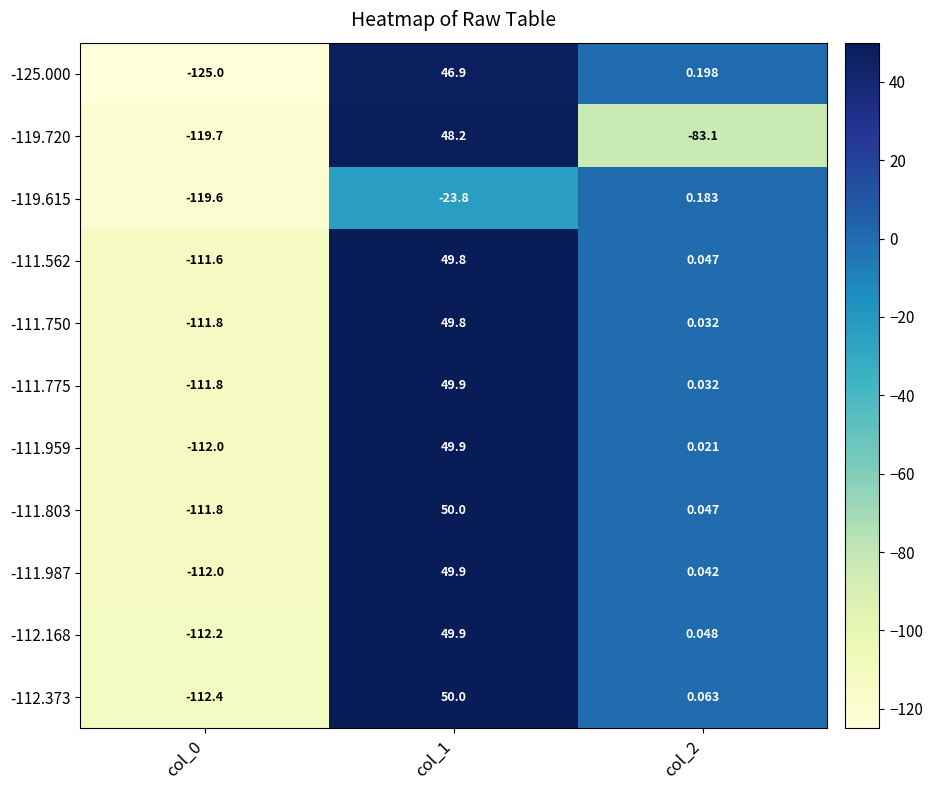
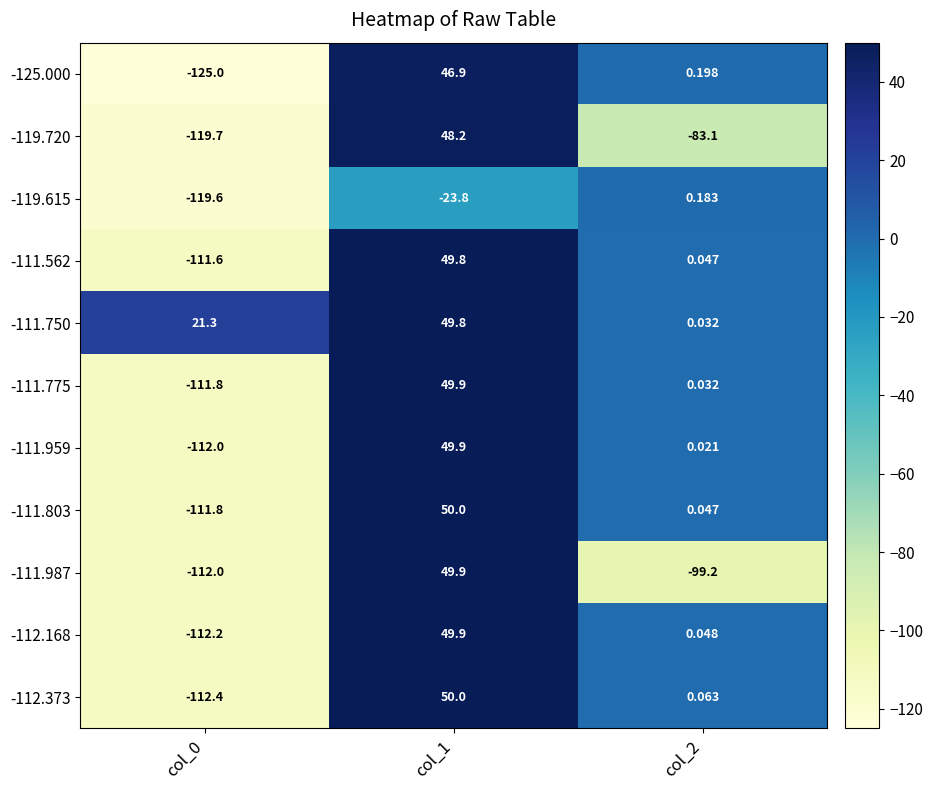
  {
    "-125.000": {
      "col_0": -125.0,
      "col_1": 46.9,
      "col_2": 0.198
    },
    "-119.720": {
      "col_0": -119.7,
      "col_1": 48.2,
      "col_2": -83.1
    },
    "-119.615": {
      "col_0": -119.6,
      "col_1": -23.8,
      "col_2": 0.183
    },
    "-111.562": {
      "col_0": -111.6,
      "col_1": 49.8,
      "col_2": 0.047
    },
    "-111.750": {
-     "col_0": -111.8,
+     "col_0": 21.3,
      "col_1": 49.8,
      "col_2": 0.032
    },
    "-111.775": {
      "col_0": -111.8,
      "col_1": 49.9,
      "col_2": 0.032
    },
    "-111.959": {
      "col_0": -112.0,
      "col_1": 49.9,
      "col_2": 0.021
    },
    "-111.803": {
      "col_0": -111.8,
      "col_1": 50.0,
      "col_2": 0.047
    },
    "-111.987": {
      "col_0": -112.0,
      "col_1": 49.9,
-     "col_2": 0.042
+     "col_2": -99.2
    },
    "-112.168": {
      "col_0": -112.2,
      "col_1": 49.9,
      "col_2": 0.048
    },
    "-112.373": {
      "col_0": -112.4,
      "col_1": 50.0,
      "col_2": 0.063
    }
  }
